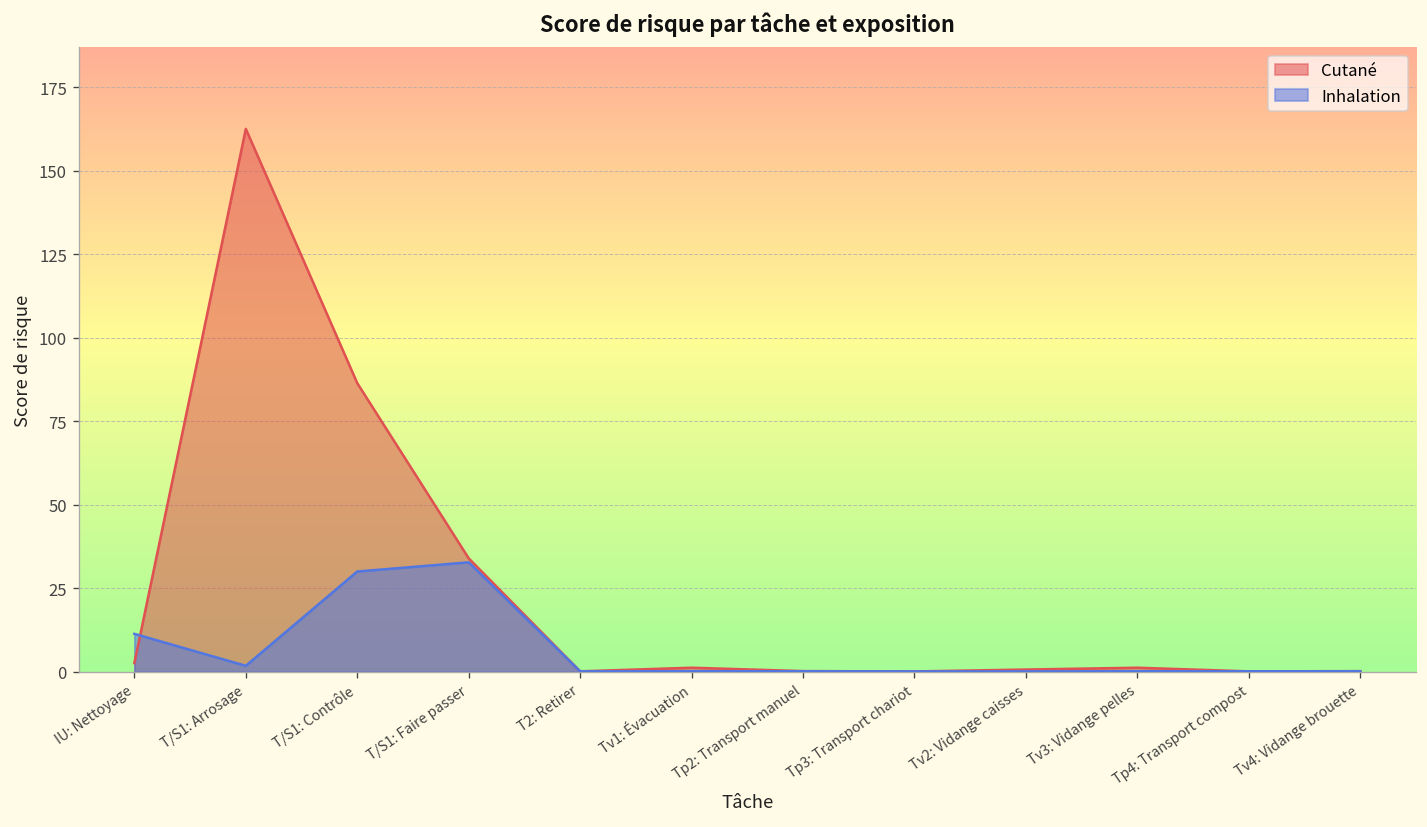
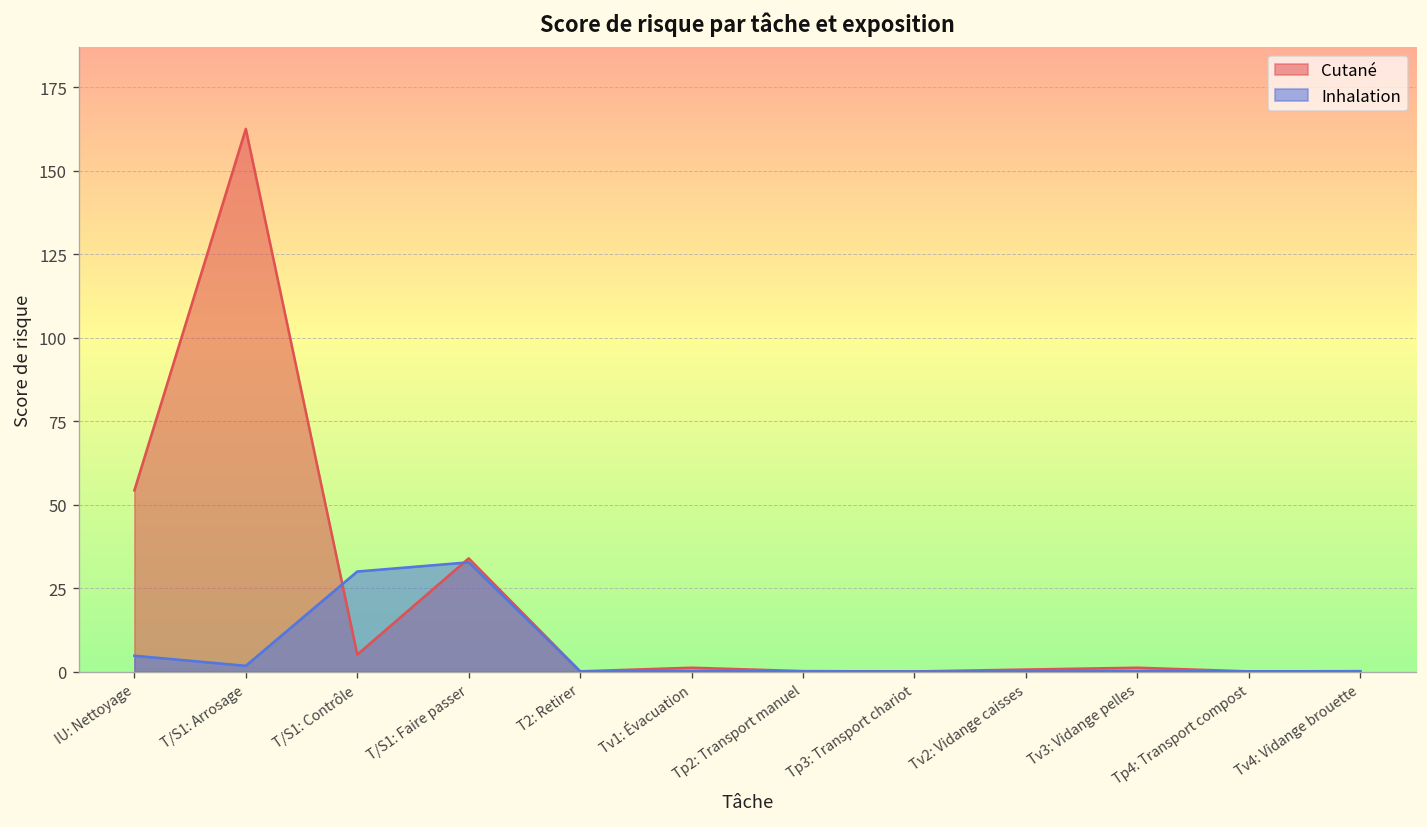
  {
    "Cutané": {
-     "IU: Nettoyage": 3,
+     "IU: Nettoyage": 54,
      "T/S1: Arrosage": 163,
-     "T/S1: Contrôle": 86,
+     "T/S1: Contrôle": 5,
      "T/S1: Faire passer": 34,
      "Tv1: Évacuation": 1,
      "Tv3: Vidange pelles": 1
    },
    "Inhalation": {
-     "IU: Nettoyage": 11,
+     "IU: Nettoyage": 5,
      "T/S1: Arrosage": 2,
      "T/S1: Contrôle": 30,
      "T/S1: Faire passer": 33,
      "Tv1: Évacuation": 0,
      "Tv3: Vidange pelles": 0
    }
  }
